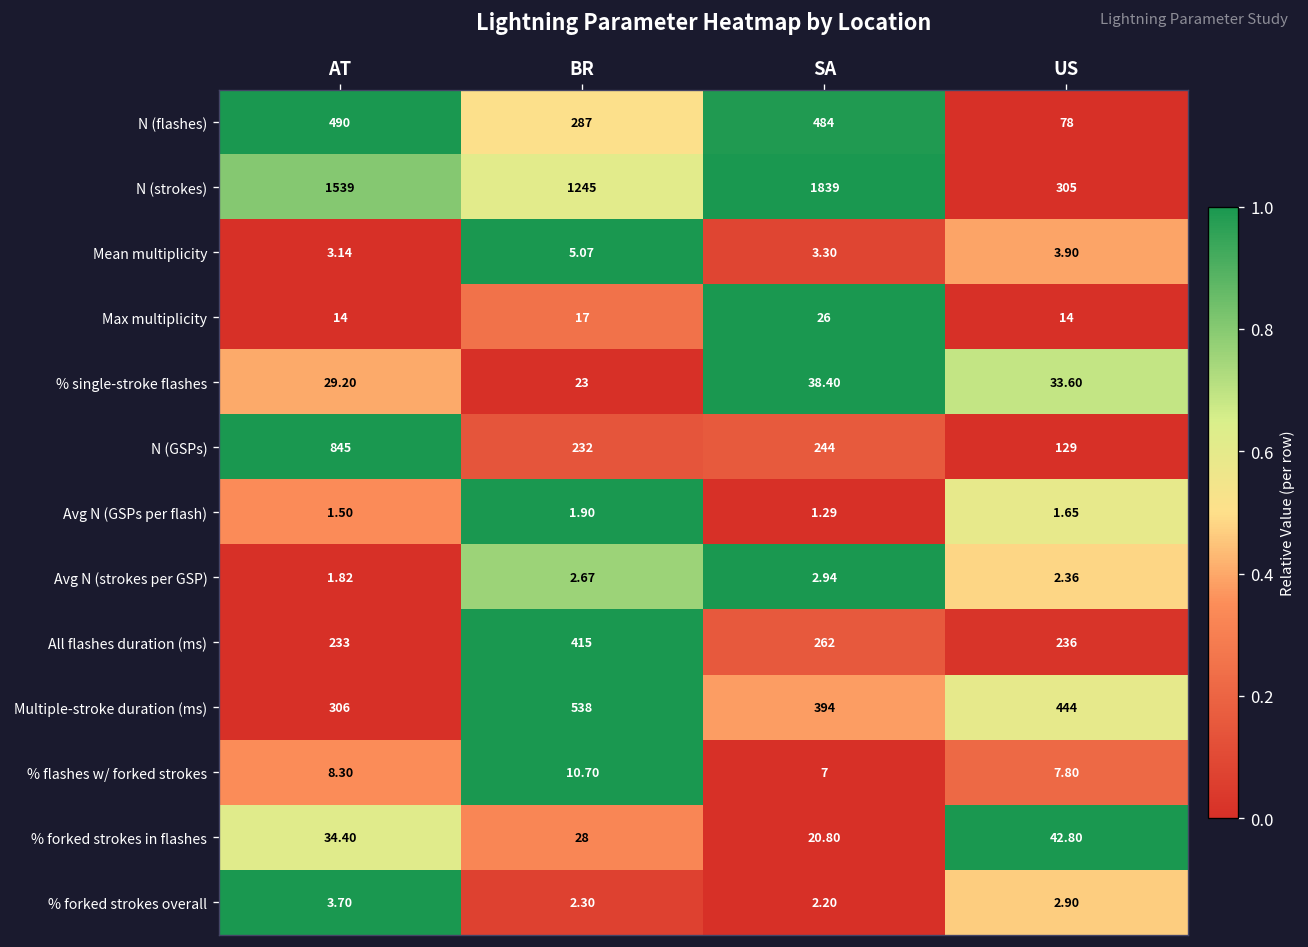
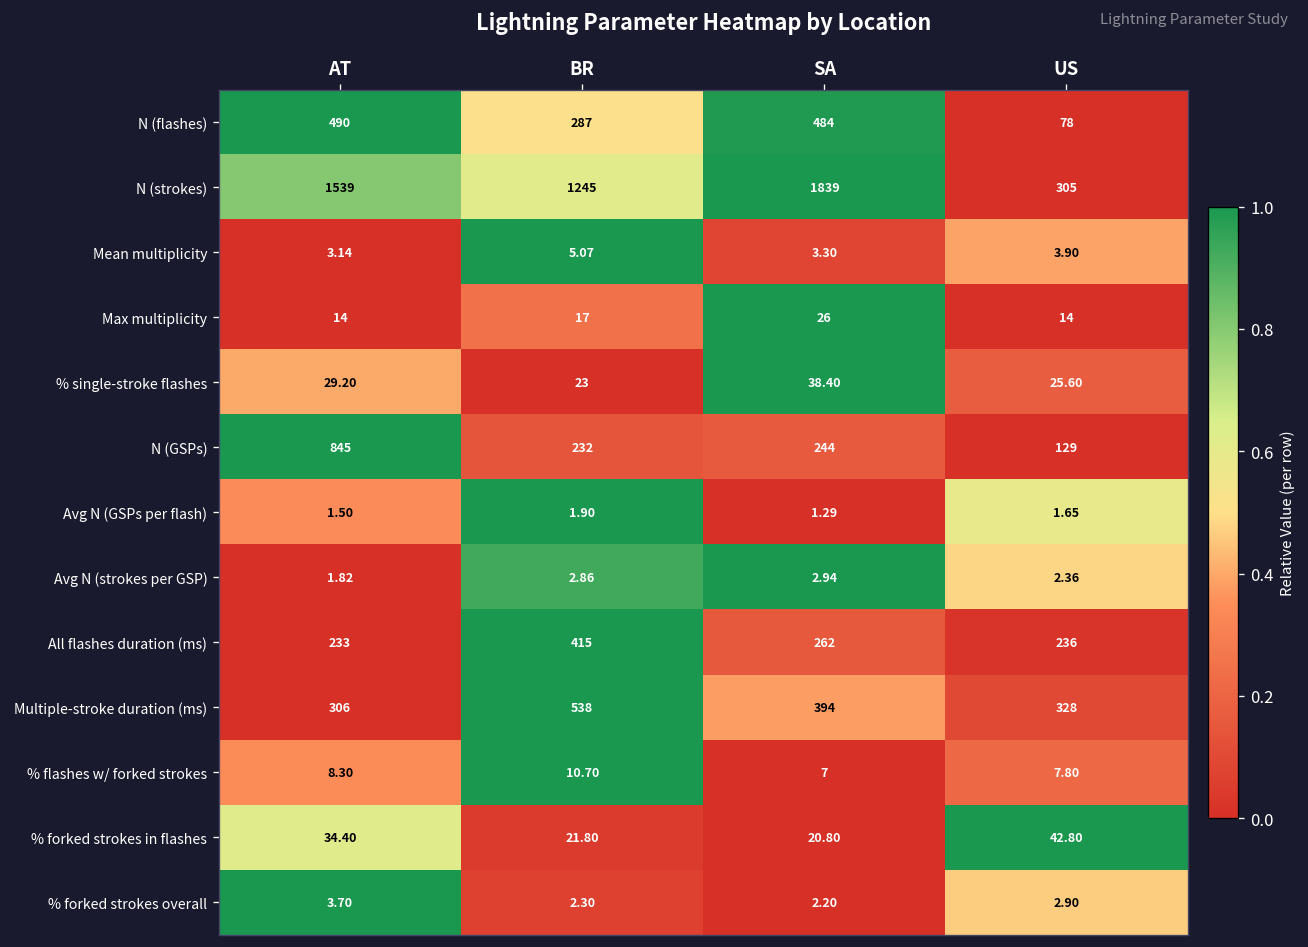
  {
    "N (flashes)": {
      "AT": 490,
      "BR": 287,
      "SA": 484,
      "US": 78
    },
    "N (strokes)": {
      "AT": 1539,
      "BR": 1245,
      "SA": 1839,
      "US": 305
    },
    "Mean multiplicity": {
      "AT": 3.14,
      "BR": 5.07,
      "SA": 3.30,
      "US": 3.90
    },
    "Max multiplicity": {
      "AT": 14,
      "BR": 17,
      "SA": 26,
      "US": 14
    },
    "% single-stroke flashes": {
      "AT": 29.20,
      "BR": 23,
      "SA": 38.40,
-     "US": 33.60
+     "US": 25.60
    },
    "N (GSPs)": {
      "AT": 845,
      "BR": 232,
      "SA": 244,
      "US": 129
    },
    "Avg N (GSPs per flash)": {
      "AT": 1.50,
      "BR": 1.90,
      "SA": 1.29,
      "US": 1.65
    },
    "Avg N (strokes per GSP)": {
      "AT": 1.82,
-     "BR": 2.67,
+     "BR": 2.86,
      "SA": 2.94,
      "US": 2.36
    },
    "All flashes duration (ms)": {
      "AT": 233,
      "BR": 415,
      "SA": 262,
      "US": 236
    },
    "Multiple-stroke duration (ms)": {
      "AT": 306,
      "BR": 538,
      "SA": 394,
-     "US": 444
+     "US": 328
    },
    "% flashes w/ forked strokes": {
      "AT": 8.30,
      "BR": 10.70,
      "SA": 7,
      "US": 7.80
    },
    "% forked strokes in flashes": {
      "AT": 34.40,
-     "BR": 28,
+     "BR": 21.80,
      "SA": 20.80,
      "US": 42.80
    },
    "% forked strokes overall": {
      "AT": 3.70,
      "BR": 2.30,
      "SA": 2.20,
      "US": 2.90
    }
  }
